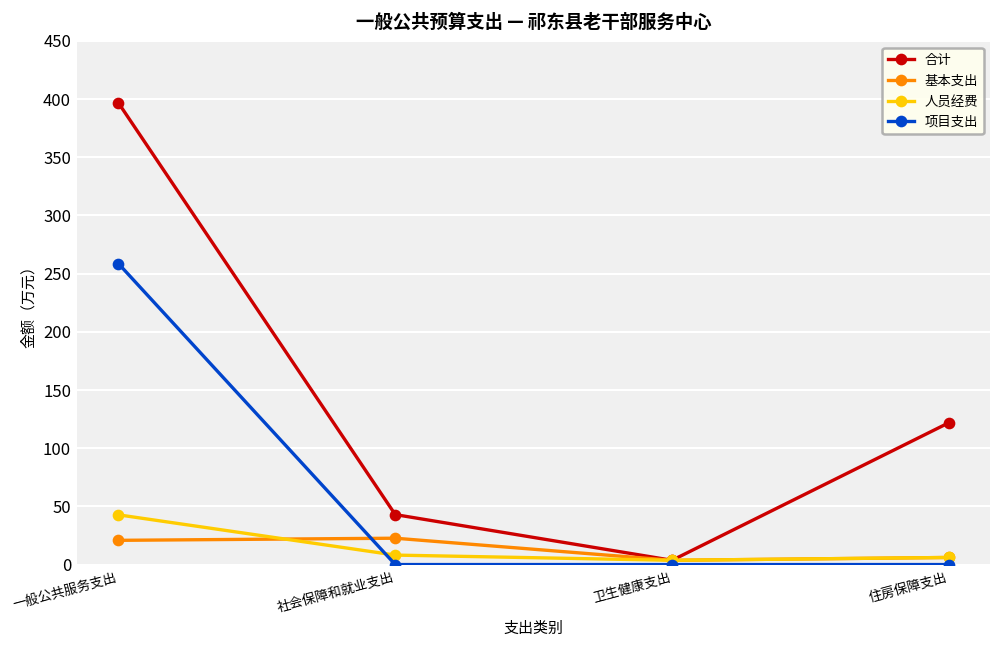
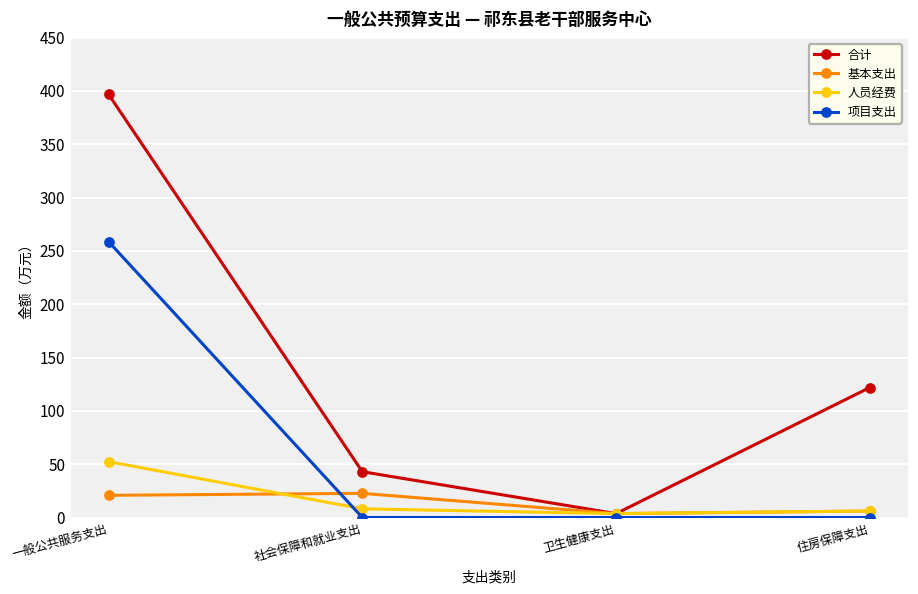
  {
    "合计": {
      "一般公共服务支出": 400,
      "社会保障和就业支出": 40,
      "住房保障支出": 120
    },
    "基本支出": {
      "一般公共服务支出": 20,
      "社会保障和就业支出": 20
    },
    "人员经费": {
-     "一般公共服务支出": 40,
+     "一般公共服务支出": 50,
      "社会保障和就业支出": 10
    },
    "项目支出": {
      "一般公共服务支出": 260,
      "社会保障和就业支出": 0,
      "卫生健康支出": 0,
      "住房保障支出": 0
    }
  }
